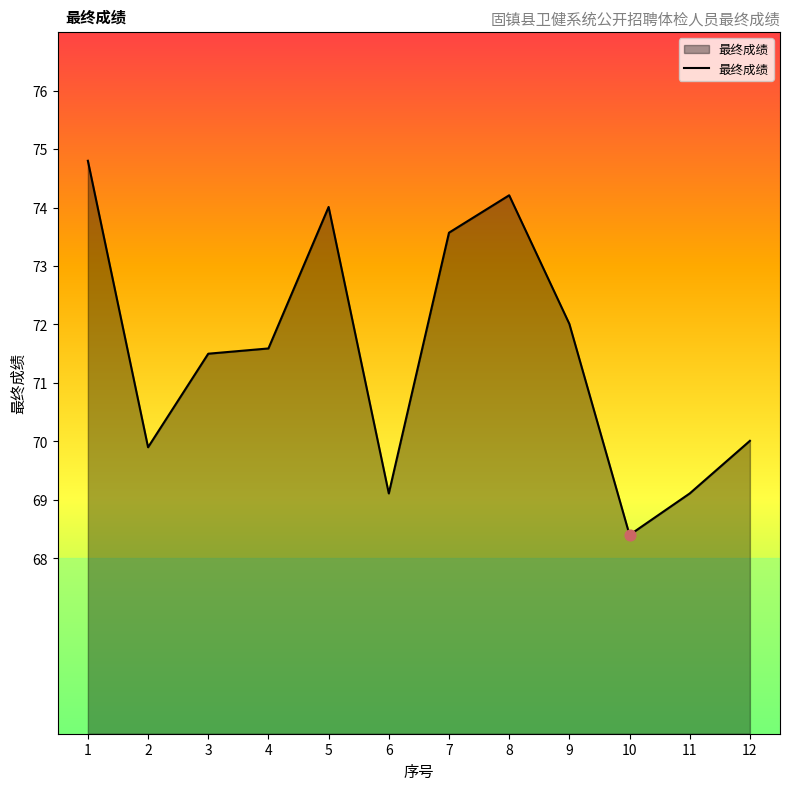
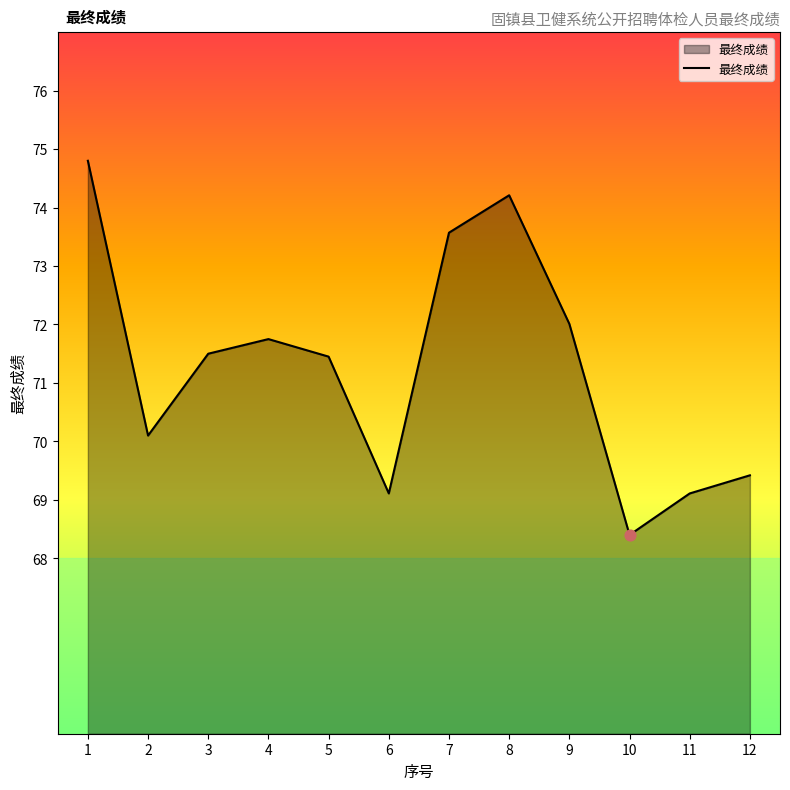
  {
    "最终成绩": {
      "1": 74.8,
-     "2": 69.9,
+     "2": 70.1,
      "3": 71.5,
-     "4": 71.6,
-     "5": 74.0,
+     "4": 71.8,
+     "5": 71.5,
      "6": 69.1,
      "7": 73.6,
      "8": 74.2,
      "9": 72.0,
      "11": 69.1,
-     "12": 70.0
+     "12": 69.4
    }
  }
